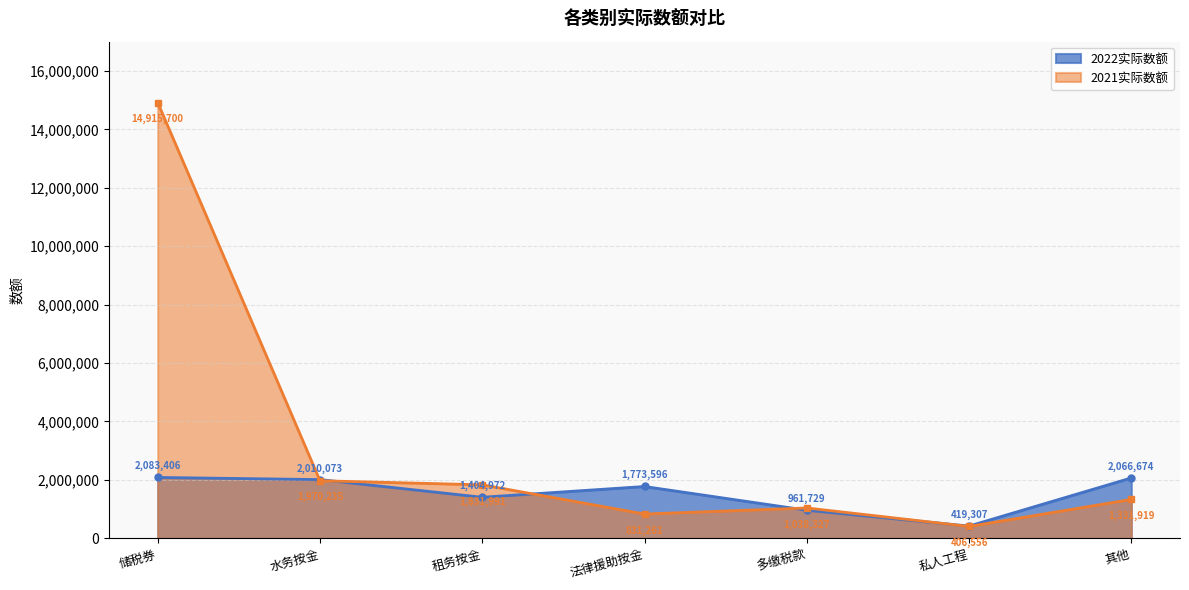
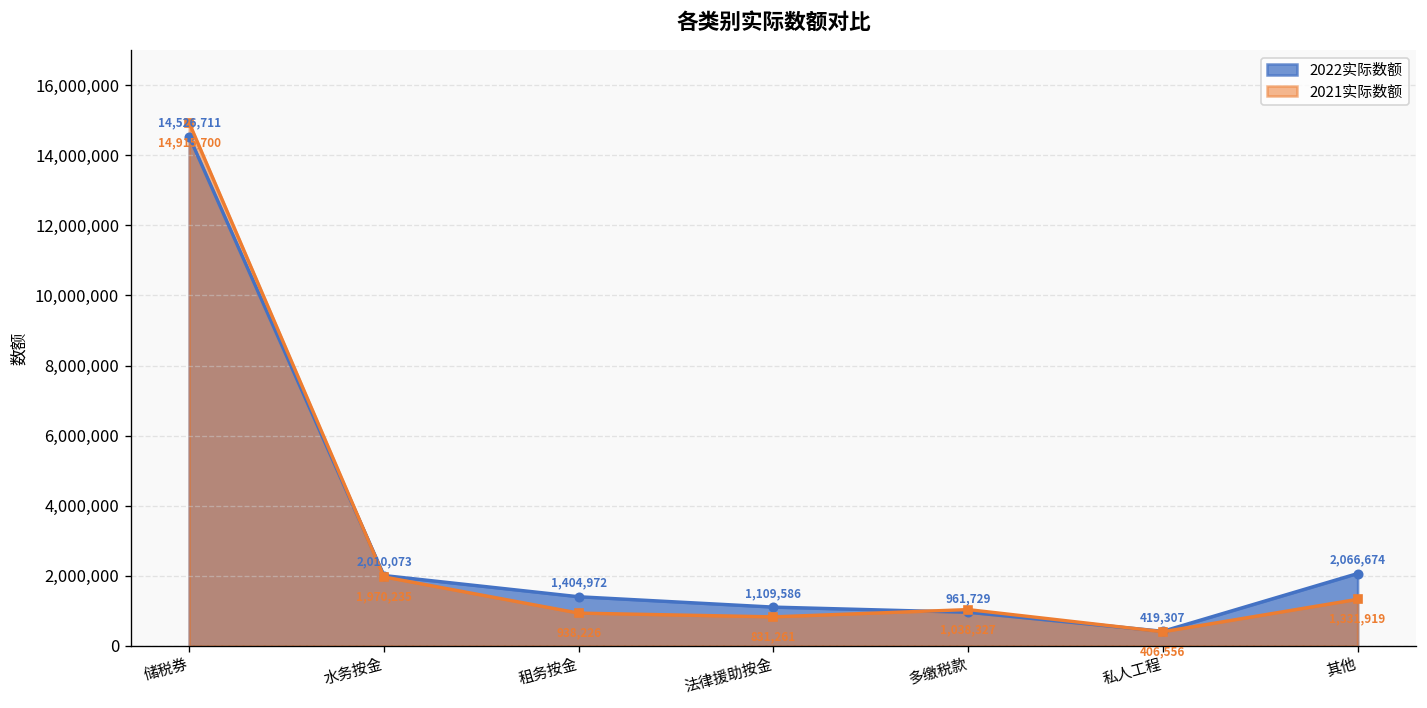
  {
    "2022实际数额": {
-     "储税券": "2,083,406",
-     "法律援助按金": "1,773,596",
+     "储税券": "14,526,711",
+     "法律援助按金": "1,109,586",
      "其他": "2,066,674"
    },
    "2021实际数额": {
      "储税券": "14,915,700",
-     "租务按金": "1,831,991",
+     "租务按金": "938,226",
      "法律援助按金": "831,261",
      "其他": "1,331,919"
    }
  }
